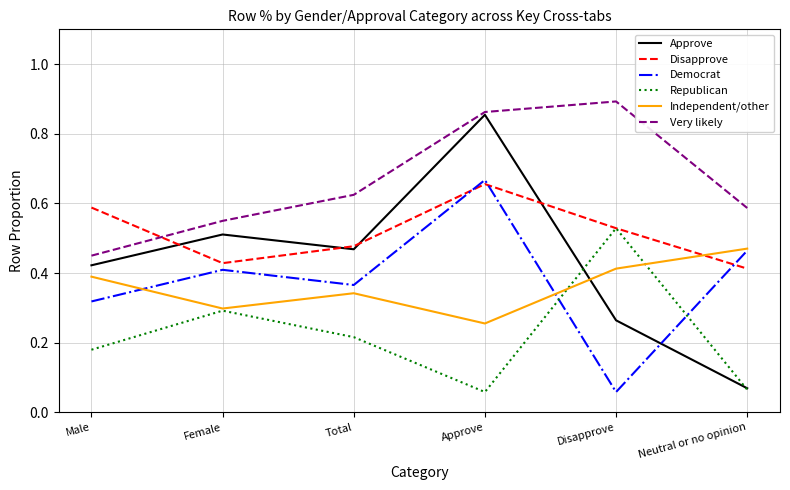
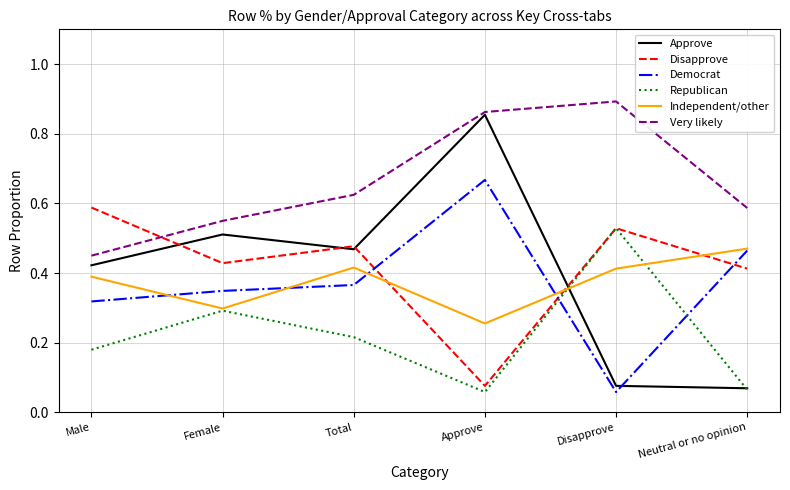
  {
    "Approve": {
      "Male": 0.42,
      "Female": 0.51,
      "Total": 0.47,
      "Approve": 0.85,
-     "Disapprove": 0.26
+     "Disapprove": 0.08
    },
    "Disapprove": {
      "Male": 0.59,
      "Female": 0.43,
      "Total": 0.48,
-     "Approve": 0.66,
+     "Approve": 0.08,
      "Neutral or no opinion": 0.41
    },
    "Democrat": {
      "Male": 0.32,
-     "Female": 0.41,
+     "Female": 0.35,
      "Total": 0.37,
      "Approve": 0.67,
      "Disapprove": 0.06
    },
    "Republican": {
      "Male": 0.18,
      "Total": 0.22,
      "Approve": 0.06
    },
    "Independent/other": {
      "Male": 0.39,
-     "Total": 0.34,
+     "Total": 0.42,
      "Approve": 0.26,
      "Disapprove": 0.41
    },
    "Very likely": {
      "Male": 0.45,
      "Female": 0.55,
      "Total": 0.62,
      "Approve": 0.86,
      "Disapprove": 0.89,
      "Neutral or no opinion": 0.59
    }
  }
